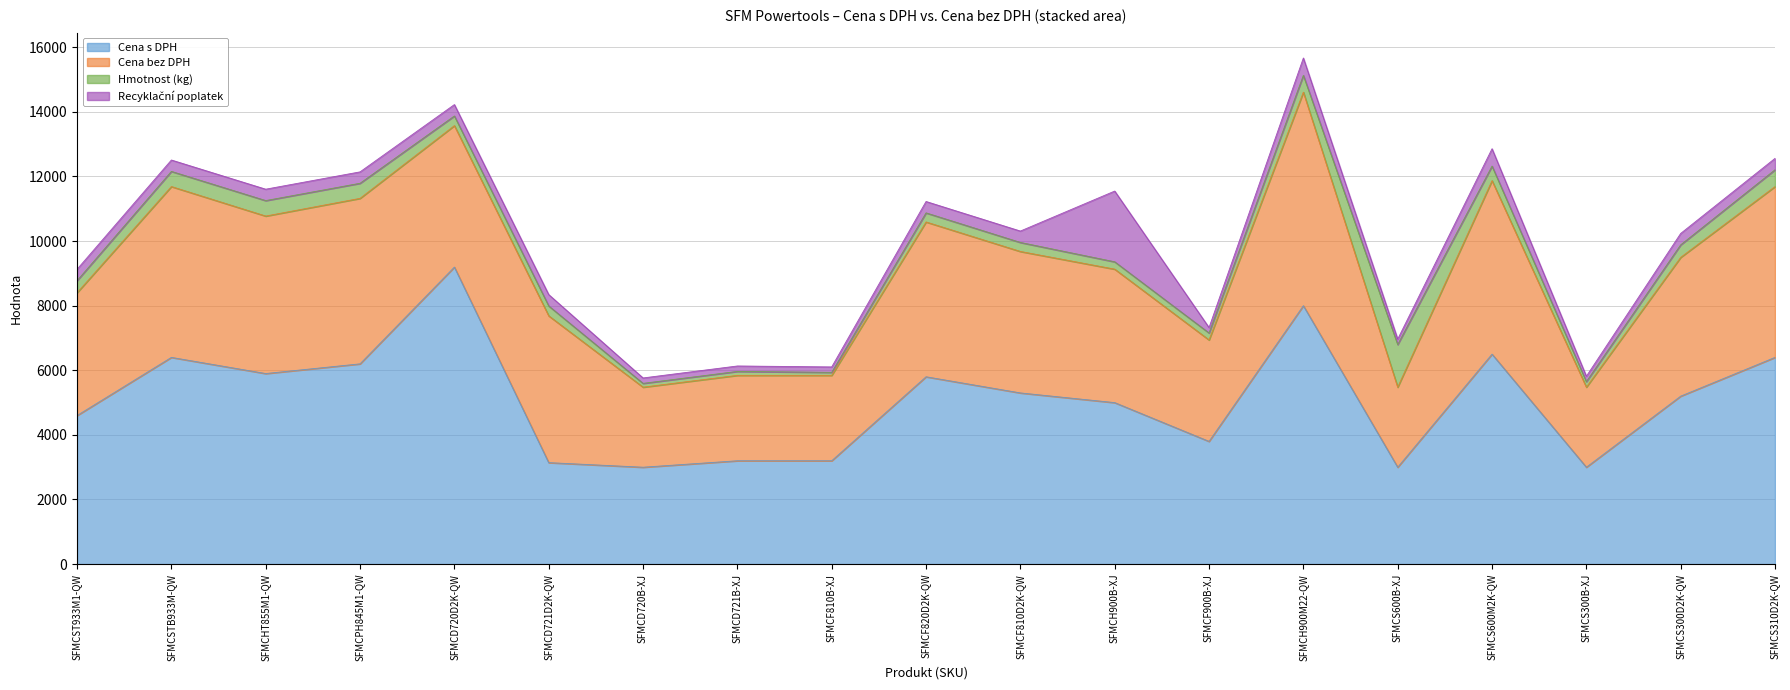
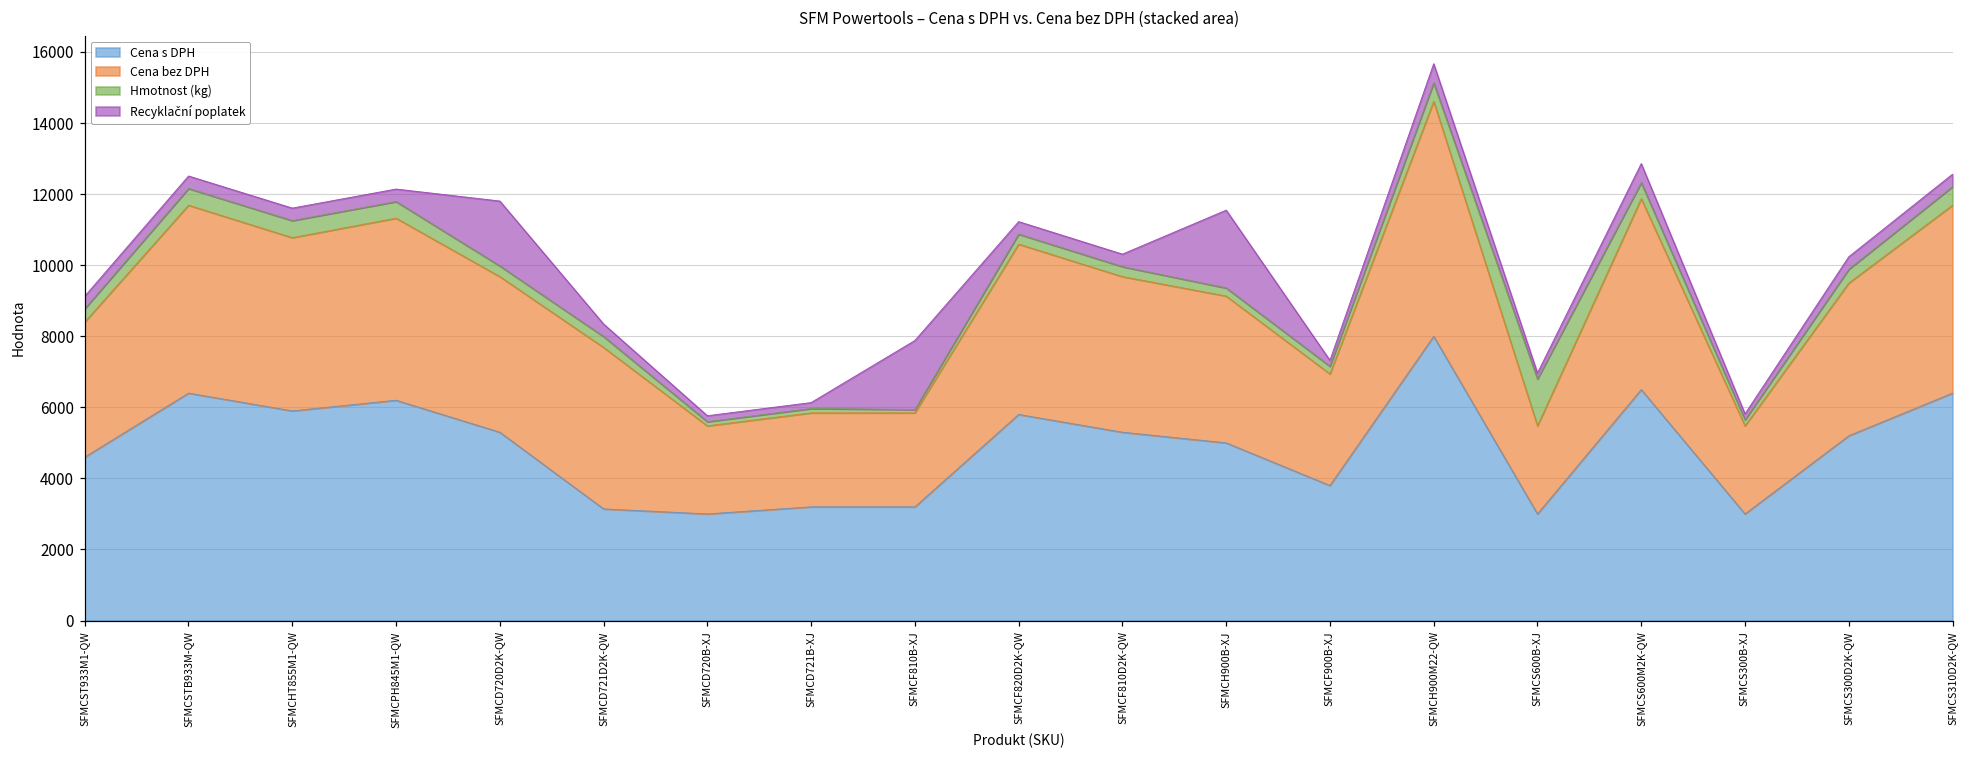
  {
    "Cena s DPH": {
      "SFMCST933M1-QW": 4600,
      "SFMCSTB933M-QW": 6400,
      "SFMCHT855M1-QW": 5900,
      "SFMCPH845M1-QW": 6200,
-     "SFMCD720D2K-QW": 9200,
+     "SFMCD720D2K-QW": 5300,
      "SFMCD721D2K-QW": 3100,
      "SFMCD720B-XJ": 3000,
      "SFMCD721B-XJ": 3200,
      "SFMCF810B-XJ": 3200,
      "SFMCF820D2K-QW": 5800,
      "SFMCF810D2K-QW": 5300,
      "SFMCH900B-XJ": 5000,
      "SFMCF900B-XJ": 3800,
      "SFMCH900M22-QW": 8000,
      "SFMCS600B-XJ": 3000,
      "SFMCS600M2K-QW": 6500,
      "SFMCS300B-XJ": 3000,
      "SFMCS300D2K-QW": 5200,
      "SFMCS310D2K-QW": 6400
    },
    "Cena bez DPH": {
      "SFMCST933M1-QW": 3800,
      "SFMCSTB933M-QW": 5300,
      "SFMCHT855M1-QW": 4900,
      "SFMCPH845M1-QW": 5100,
      "SFMCD720D2K-QW": 4400,
      "SFMCD721D2K-QW": 4500,
      "SFMCD720B-XJ": 2500,
      "SFMCD721B-XJ": 2600,
      "SFMCF810B-XJ": 2600,
      "SFMCF820D2K-QW": 4800,
      "SFMCF810D2K-QW": 4400,
      "SFMCH900B-XJ": 4100,
      "SFMCF900B-XJ": 3100,
      "SFMCH900M22-QW": 6600,
      "SFMCS600B-XJ": 2500,
      "SFMCS600M2K-QW": 5400,
      "SFMCS300B-XJ": 2500,
      "SFMCS300D2K-QW": 4300,
      "SFMCS310D2K-QW": 5300
    },
    "Hmotnost (kg)": {
      "SFMCST933M1-QW": 400,
      "SFMCSTB933M-QW": 500,
      "SFMCHT855M1-QW": 500,
      "SFMCPH845M1-QW": 500,
      "SFMCD720D2K-QW": 300,
      "SFMCD721D2K-QW": 300,
      "SFMCD720B-XJ": 100,
      "SFMCD721B-XJ": 100,
      "SFMCF810B-XJ": 100,
      "SFMCF820D2K-QW": 300,
      "SFMCF810D2K-QW": 300,
      "SFMCH900B-XJ": 200,
      "SFMCF900B-XJ": 200,
      "SFMCH900M22-QW": 500,
      "SFMCS600B-XJ": 1300,
      "SFMCS600M2K-QW": 500,
      "SFMCS300B-XJ": 200,
      "SFMCS300D2K-QW": 400,
      "SFMCS310D2K-QW": 500
    },
    "Recyklační poplatek": {
      "SFMCST933M1-QW": 400,
      "SFMCSTB933M-QW": 400,
      "SFMCHT855M1-QW": 400,
      "SFMCPH845M1-QW": 400,
-     "SFMCD720D2K-QW": 400,
+     "SFMCD720D2K-QW": 1800,
      "SFMCD721D2K-QW": 400,
      "SFMCD720B-XJ": 200,
      "SFMCD721B-XJ": 200,
-     "SFMCF810B-XJ": 200,
+     "SFMCF810B-XJ": 1900,
      "SFMCF820D2K-QW": 400,
      "SFMCF810D2K-QW": 400,
      "SFMCH900B-XJ": 2200,
      "SFMCF900B-XJ": 200,
      "SFMCH900M22-QW": 500,
      "SFMCS600B-XJ": 200,
      "SFMCS600M2K-QW": 500,
      "SFMCS300B-XJ": 200,
      "SFMCS300D2K-QW": 400,
      "SFMCS310D2K-QW": 400
    }
  }
